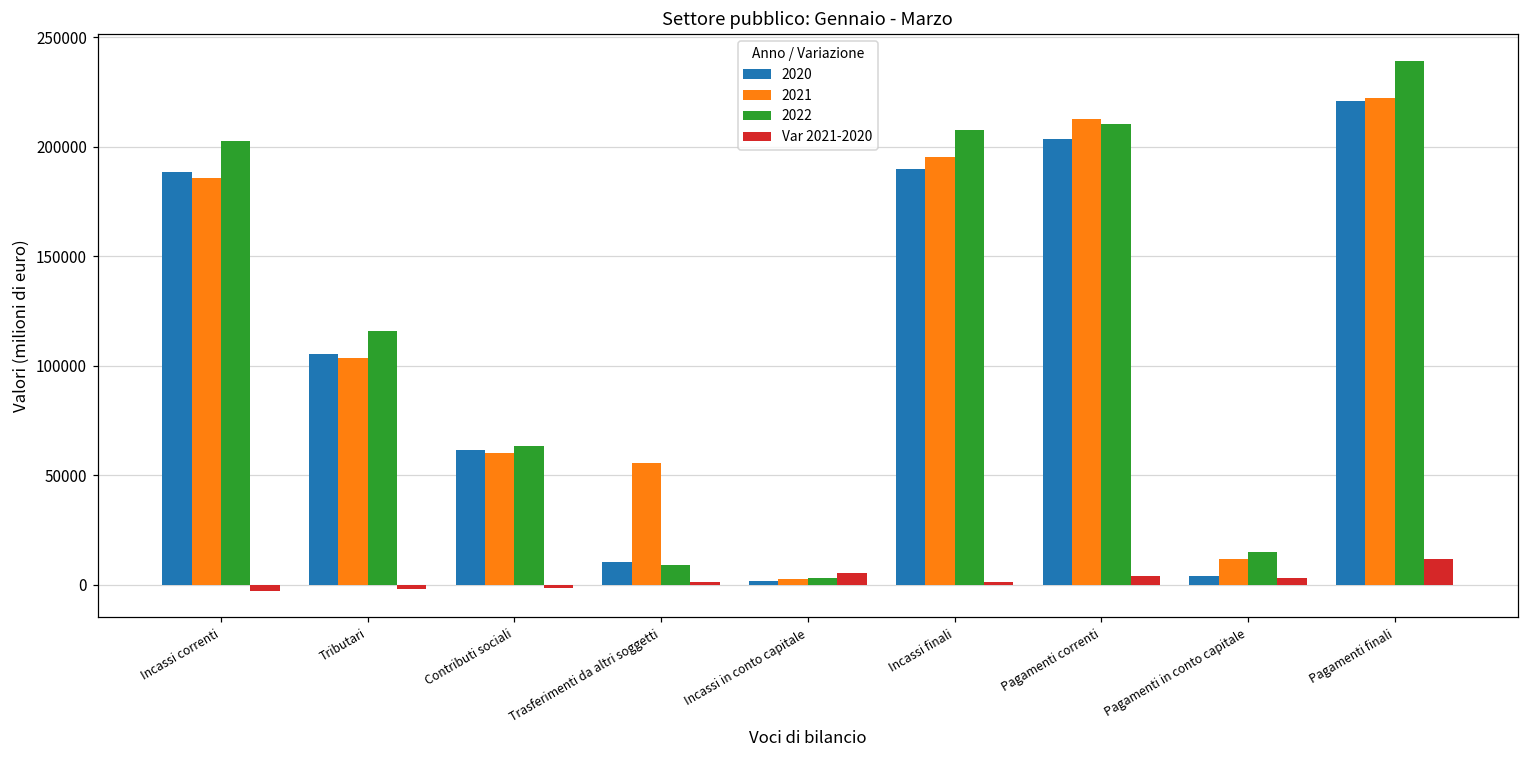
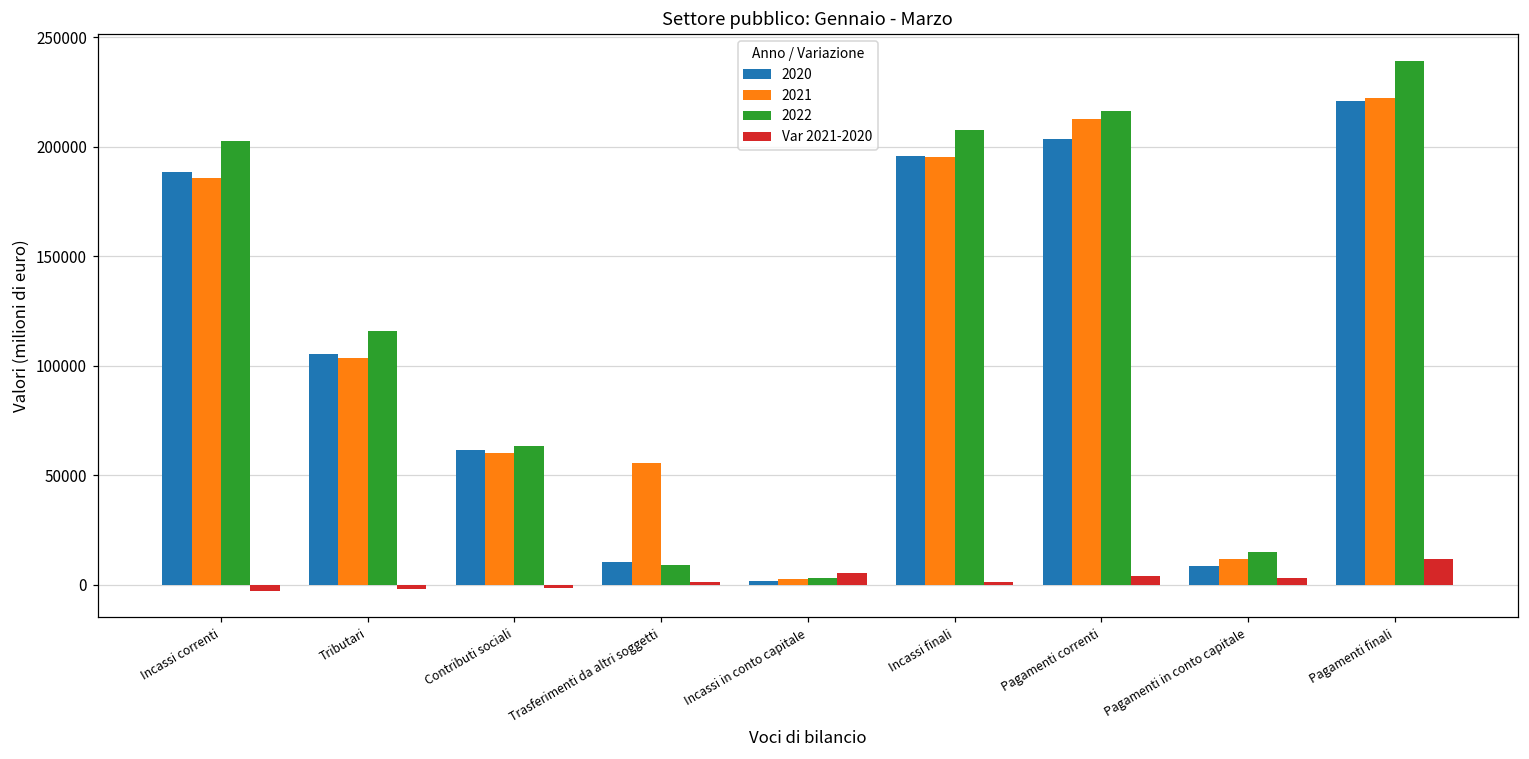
  {
    "2020": {
      "Incassi correnti": 189000,
      "Tributari": 105000,
      "Contributi sociali": 61000,
      "Trasferimenti da altri soggetti": 10000,
      "Incassi in conto capitale": 1000,
-     "Incassi finali": 190000,
+     "Incassi finali": 196000,
      "Pagamenti correnti": 204000,
-     "Pagamenti in conto capitale": 4000,
+     "Pagamenti in conto capitale": 9000,
      "Pagamenti finali": 221000
    },
    "2021": {
      "Incassi correnti": 186000,
      "Tributari": 103000,
      "Contributi sociali": 60000,
      "Trasferimenti da altri soggetti": 56000,
      "Incassi in conto capitale": 2000,
      "Incassi finali": 195000,
      "Pagamenti correnti": 213000,
      "Pagamenti in conto capitale": 12000,
      "Pagamenti finali": 222000
    },
    "2022": {
      "Incassi correnti": 203000,
      "Tributari": 116000,
      "Contributi sociali": 63000,
      "Trasferimenti da altri soggetti": 9000,
      "Incassi in conto capitale": 3000,
      "Incassi finali": 208000,
-     "Pagamenti correnti": 210000,
+     "Pagamenti correnti": 216000,
      "Pagamenti in conto capitale": 15000,
      "Pagamenti finali": 239000
    },
    "Var 2021-2020": {
      "Incassi correnti": -3000,
      "Tributari": -2000,
      "Contributi sociali": -2000,
      "Incassi in conto capitale": 5000,
      "Incassi finali": 1000,
      "Pagamenti correnti": 4000,
      "Pagamenti in conto capitale": 3000,
      "Pagamenti finali": 12000
    }
  }
